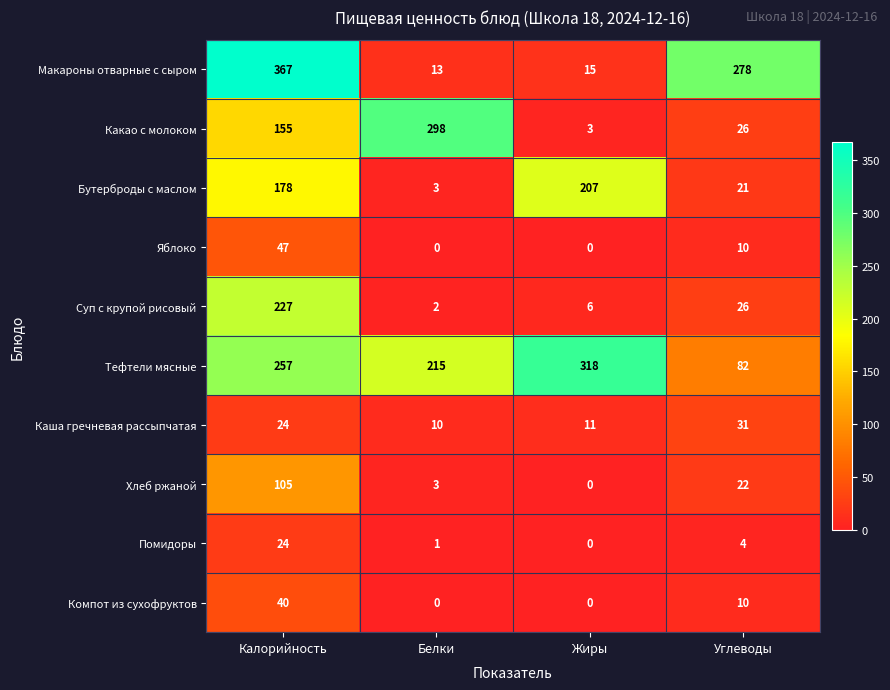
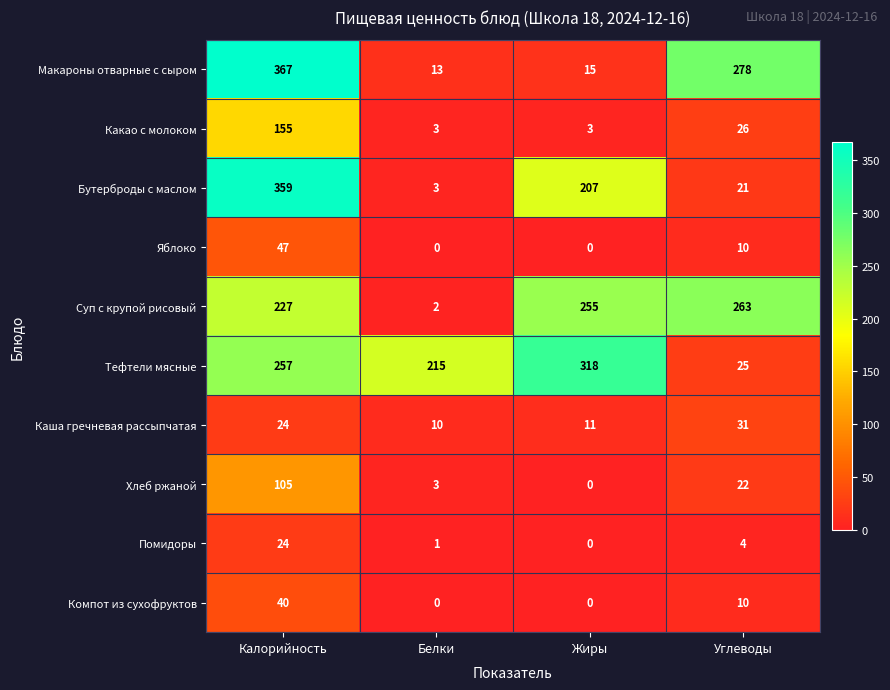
  {
    "Макароны отварные с сыром": {
      "Калорийность": 367,
      "Белки": 13,
      "Жиры": 15,
      "Углеводы": 278
    },
    "Какао с молоком": {
      "Калорийность": 155,
-     "Белки": 298,
+     "Белки": 3,
      "Жиры": 3,
      "Углеводы": 26
    },
    "Бутерброды с маслом": {
-     "Калорийность": 178,
+     "Калорийность": 359,
      "Белки": 3,
      "Жиры": 207,
      "Углеводы": 21
    },
    "Яблоко": {
      "Калорийность": 47,
      "Белки": 0,
      "Жиры": 0,
      "Углеводы": 10
    },
    "Суп с крупой рисовый": {
      "Калорийность": 227,
      "Белки": 2,
-     "Жиры": 6,
-     "Углеводы": 26
+     "Жиры": 255,
+     "Углеводы": 263
    },
    "Тефтели мясные": {
      "Калорийность": 257,
      "Белки": 215,
      "Жиры": 318,
-     "Углеводы": 82
+     "Углеводы": 25
    },
    "Каша гречневая рассыпчатая": {
      "Калорийность": 24,
      "Белки": 10,
      "Жиры": 11,
      "Углеводы": 31
    },
    "Хлеб ржаной": {
      "Калорийность": 105,
      "Белки": 3,
      "Жиры": 0,
      "Углеводы": 22
    },
    "Помидоры": {
      "Калорийность": 24,
      "Белки": 1,
      "Жиры": 0,
      "Углеводы": 4
    },
    "Компот из сухофруктов": {
      "Калорийность": 40,
      "Белки": 0,
      "Жиры": 0,
      "Углеводы": 10
    }
  }
